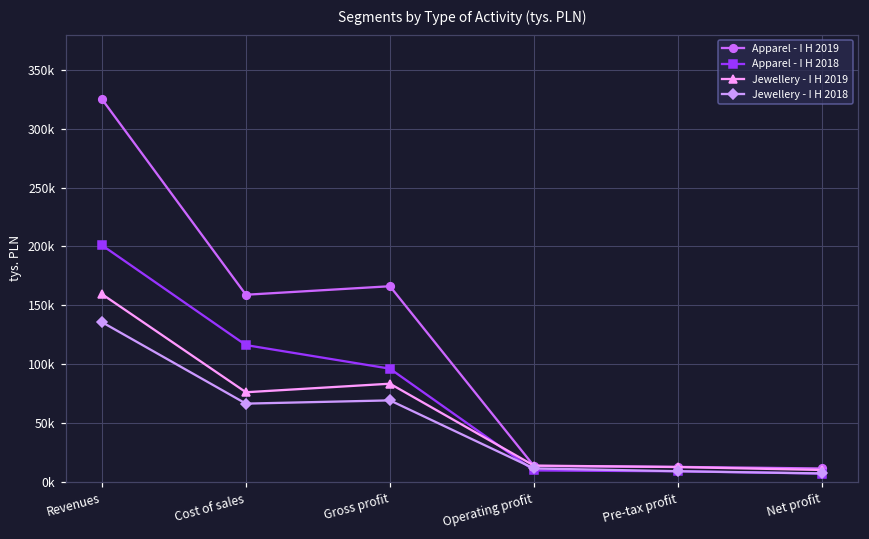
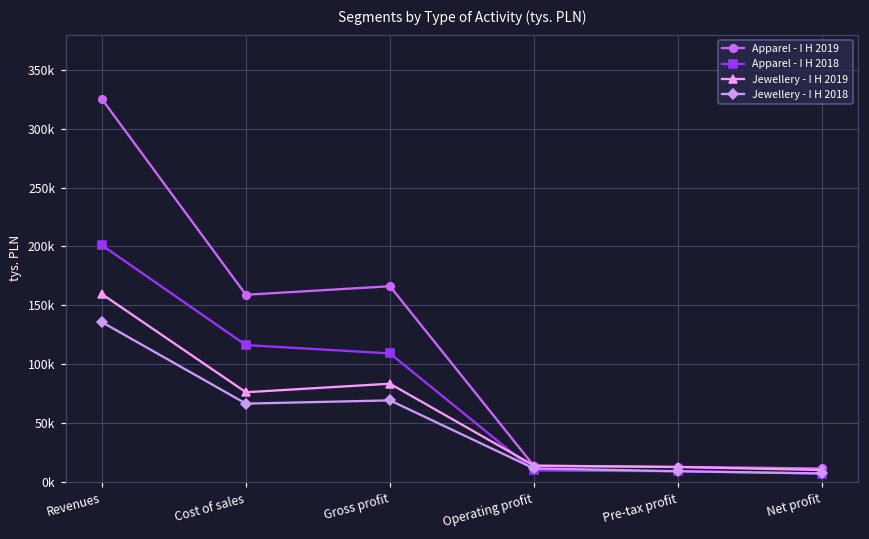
  {
    "Apparel - I H 2018": {
      "Revenues": 201000,
      "Cost of sales": 116000,
-     "Gross profit": 96000
+     "Gross profit": 109000
    }
  }
